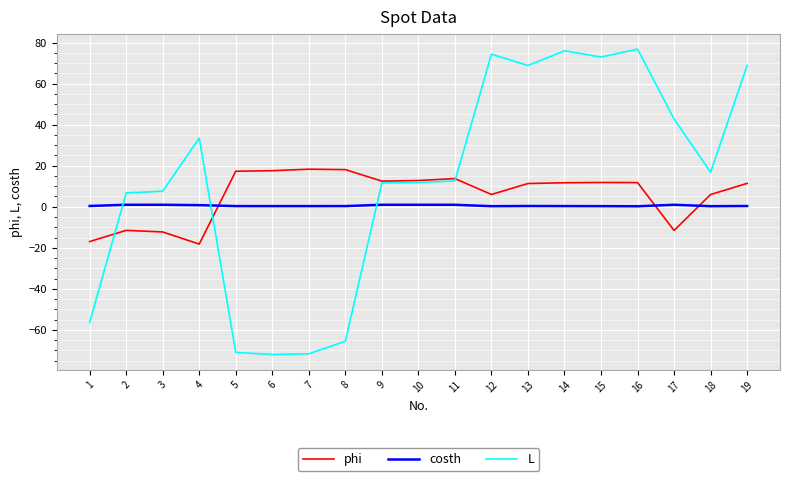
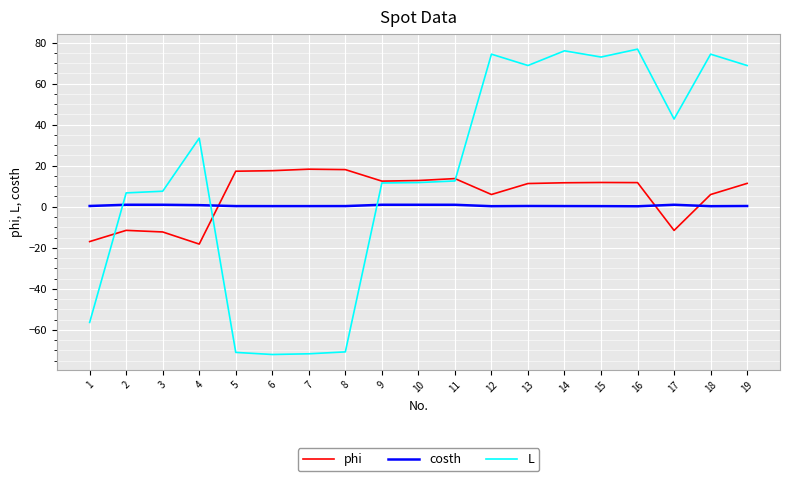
  {
    "phi": {
      "1": -17,
      "2": -12,
      "3": -12,
      "4": -18,
      "5": 17,
      "6": 18,
      "7": 18,
      "8": 18,
      "12": 6,
      "13": 11,
      "14": 12,
      "15": 12,
      "16": 12,
      "17": -12,
      "18": 6,
      "19": 11
    },
    "costh": {
      "1": 0,
      "2": 1,
      "3": 1,
      "4": 1,
      "5": 0,
      "6": 0,
      "7": 0,
      "8": 0,
      "9": 1,
      "10": 1,
      "11": 1,
      "12": 0,
      "13": 0,
      "14": 0,
      "15": 0,
      "16": 0,
      "17": 1,
      "18": 0,
      "19": 0
    },
    "L": {
      "1": -56,
      "2": 7,
      "3": 8,
      "4": 33,
      "5": -71,
      "6": -72,
      "7": -72,
-     "8": -66,
+     "8": -71,
      "12": 74,
      "13": 69,
      "14": 76,
      "15": 73,
      "16": 77,
      "17": 43,
-     "18": 17,
+     "18": 74,
      "19": 69
    }
  }
